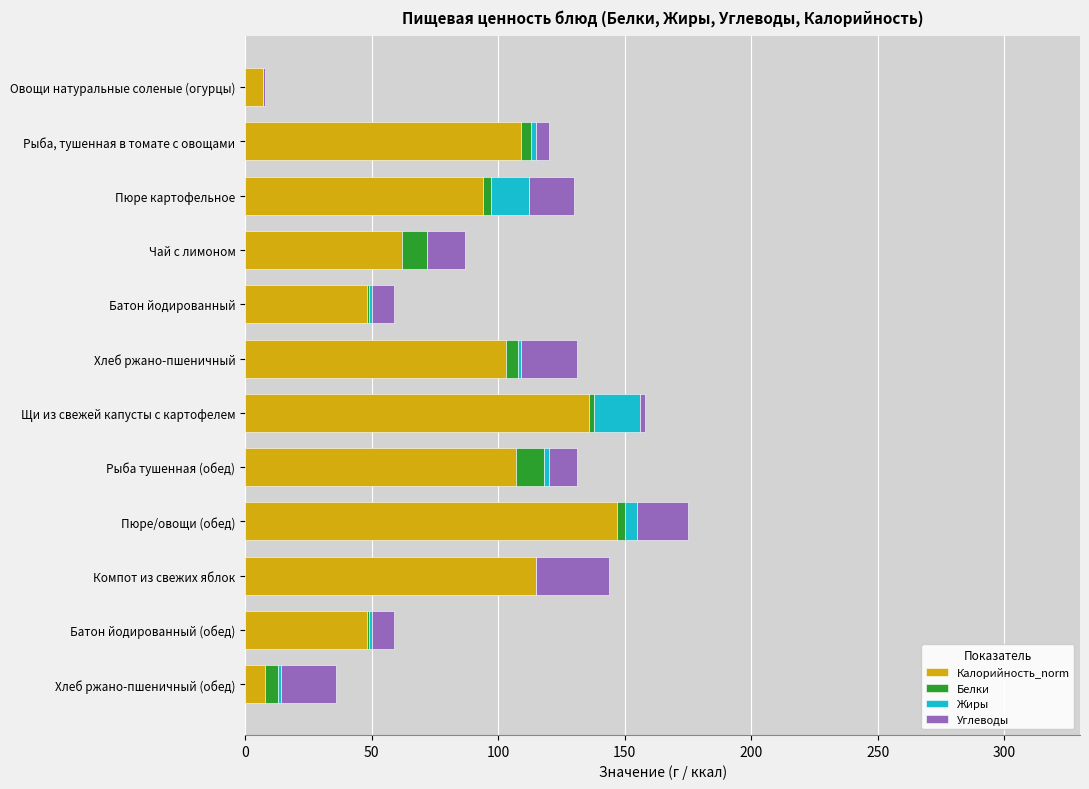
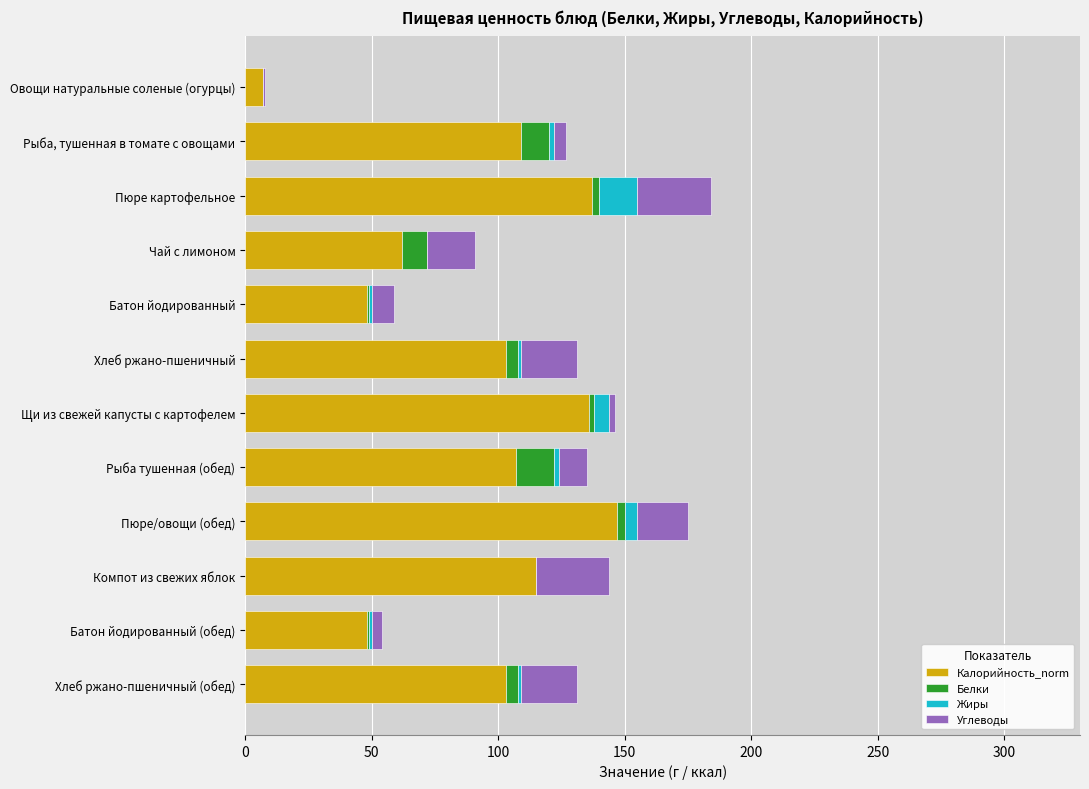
  {
    "Калорийность_norm": {
      "Овощи натуральные соленые (огурцы)": 7,
      "Рыба, тушенная в томате с овощами": 109,
-     "Пюре картофельное": 94,
+     "Пюре картофельное": 137,
      "Чай с лимоном": 62,
      "Батон йодированный": 48,
      "Хлеб ржано-пшеничный": 103,
      "Щи из свежей капусты с картофелем": 136,
      "Рыба тушенная (обед)": 107,
      "Пюре/овощи (обед)": 147,
      "Компот из свежих яблок": 115,
      "Батон йодированный (обед)": 48,
-     "Хлеб ржано-пшеничный (обед)": 8
+     "Хлеб ржано-пшеничный (обед)": 103
    },
    "Белки": {
      "Овощи натуральные соленые (огурцы)": 0,
-     "Рыба, тушенная в томате с овощами": 4,
+     "Рыба, тушенная в томате с овощами": 11,
      "Пюре картофельное": 3,
      "Чай с лимоном": 10,
      "Батон йодированный": 1,
      "Хлеб ржано-пшеничный": 5,
      "Щи из свежей капусты с картофелем": 2,
-     "Рыба тушенная (обед)": 11,
+     "Рыба тушенная (обед)": 15,
      "Пюре/овощи (обед)": 3,
      "Компот из свежих яблок": 0,
      "Батон йодированный (обед)": 1,
      "Хлеб ржано-пшеничный (обед)": 5
    },
    "Жиры": {
      "Овощи натуральные соленые (огурцы)": 0,
      "Рыба, тушенная в томате с овощами": 2,
      "Пюре картофельное": 15,
      "Чай с лимоном": 0,
      "Батон йодированный": 1,
      "Хлеб ржано-пшеничный": 1,
-     "Щи из свежей капусты с картофелем": 18,
+     "Щи из свежей капусты с картофелем": 6,
      "Рыба тушенная (обед)": 2,
      "Пюре/овощи (обед)": 5,
      "Компот из свежих яблок": 0,
      "Батон йодированный (обед)": 1,
      "Хлеб ржано-пшеничный (обед)": 1
    },
    "Углеводы": {
      "Овощи натуральные соленые (огурцы)": 1,
      "Рыба, тушенная в томате с овощами": 5,
-     "Пюре картофельное": 18,
-     "Чай с лимоном": 15,
+     "Пюре картофельное": 29,
+     "Чай с лимоном": 19,
      "Батон йодированный": 9,
      "Хлеб ржано-пшеничный": 22,
      "Щи из свежей капусты с картофелем": 2,
      "Рыба тушенная (обед)": 11,
      "Пюре/овощи (обед)": 20,
      "Компот из свежих яблок": 29,
-     "Батон йодированный (обед)": 9,
+     "Батон йодированный (обед)": 4,
      "Хлеб ржано-пшеничный (обед)": 22
    }
  }
